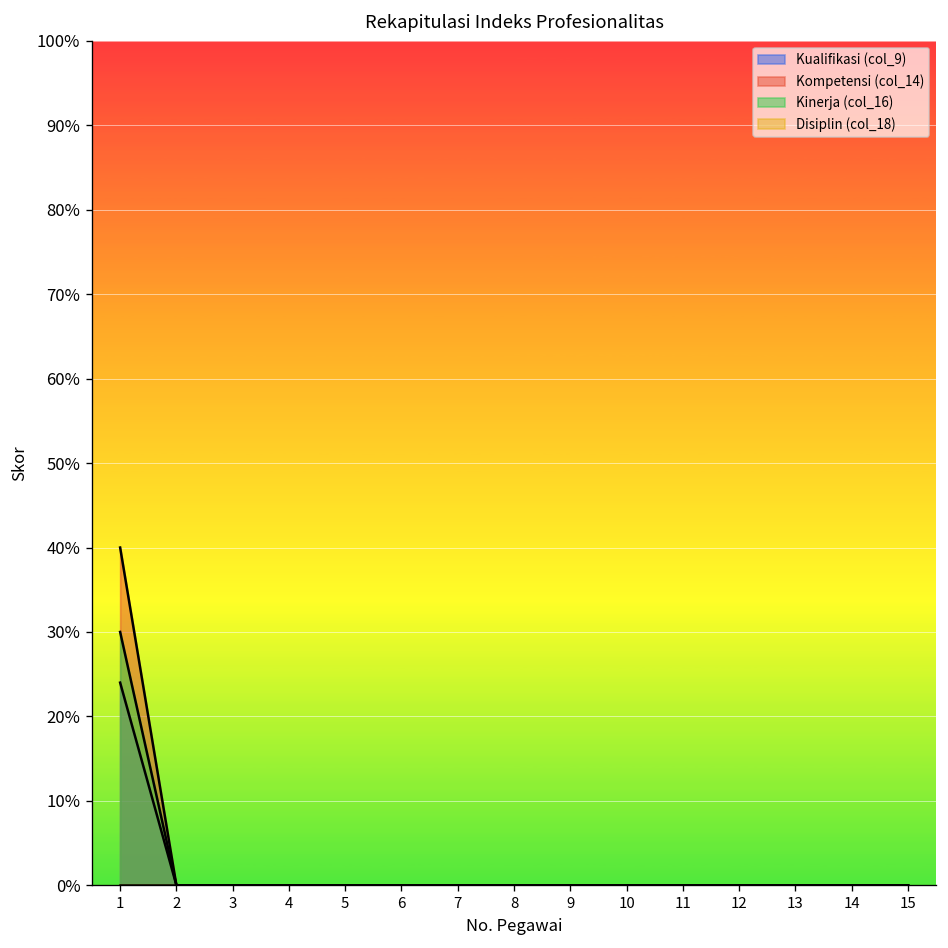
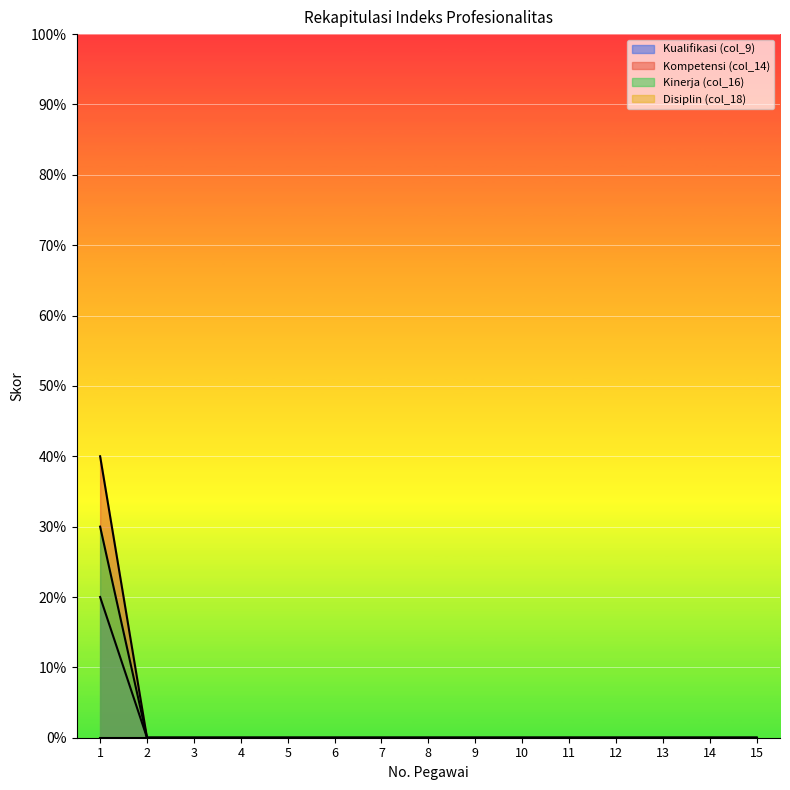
  {
    "Kualifikasi (col_9)": {
-     "1": "24%"
+     "1": "20%"
    },
    "Kompetensi (col_14)": {
      "1": "40%"
    },
    "Kinerja (col_16)": {
      "1": "30%"
    },
    "Disiplin (col_18)": {
      "1": "0%"
    }
  }
